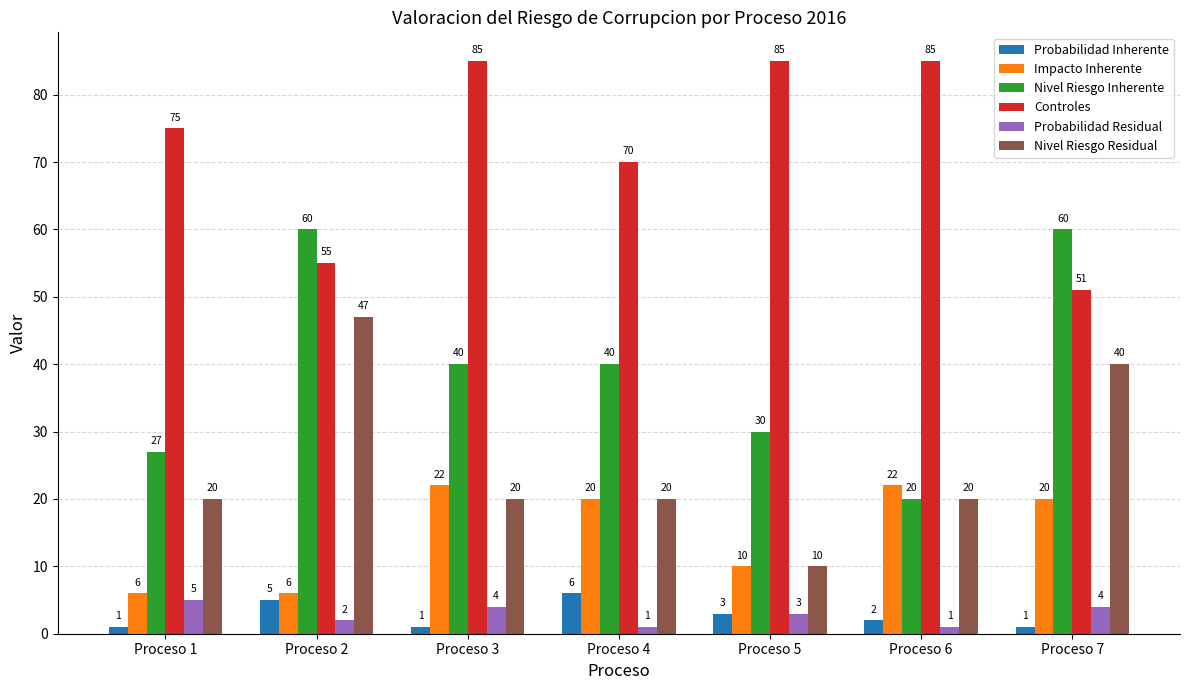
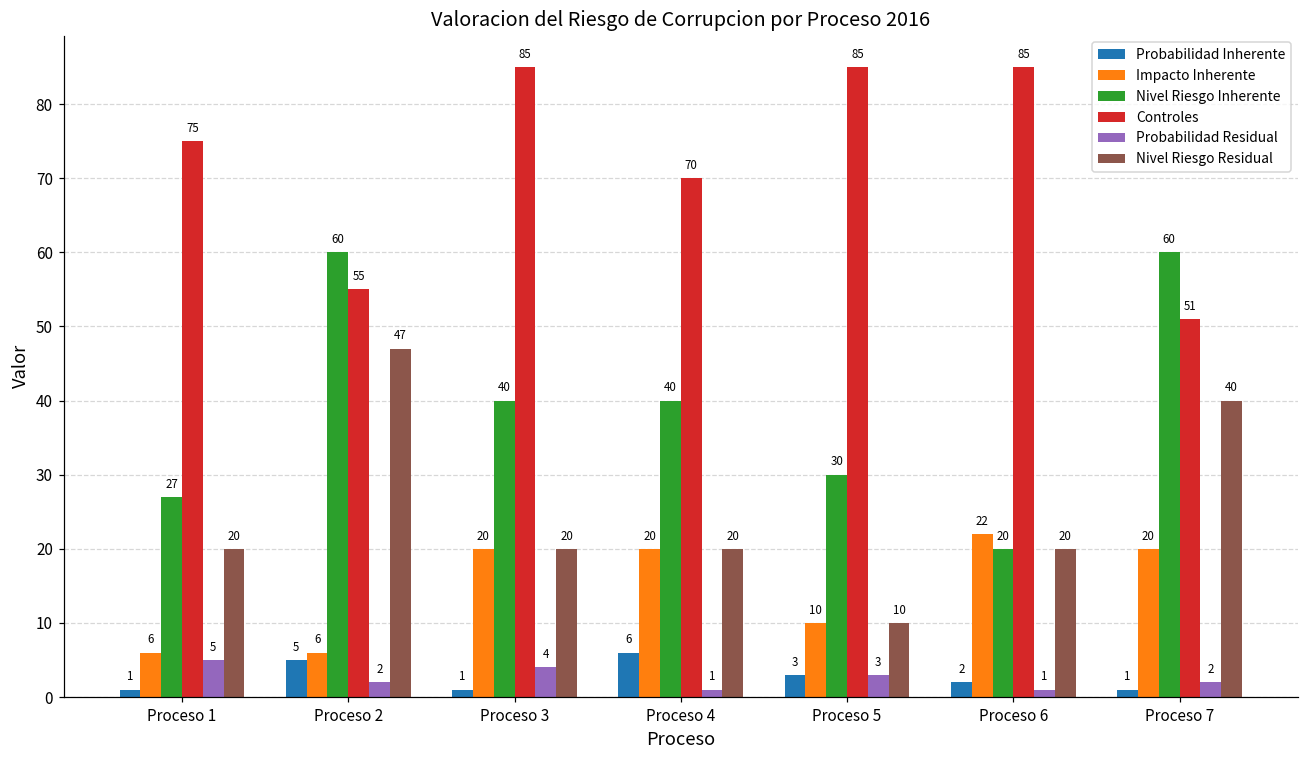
  {
    "Probabilidad Inherente": {
      "Proceso 1": 1,
      "Proceso 2": 5,
      "Proceso 3": 1,
      "Proceso 4": 6,
      "Proceso 5": 3,
      "Proceso 6": 2,
      "Proceso 7": 1
    },
    "Impacto Inherente": {
      "Proceso 1": 6,
      "Proceso 2": 6,
-     "Proceso 3": 22,
+     "Proceso 3": 20,
      "Proceso 4": 20,
      "Proceso 5": 10,
      "Proceso 6": 22,
      "Proceso 7": 20
    },
    "Nivel Riesgo Inherente": {
      "Proceso 1": 27,
      "Proceso 2": 60,
      "Proceso 3": 40,
      "Proceso 4": 40,
      "Proceso 5": 30,
      "Proceso 6": 20,
      "Proceso 7": 60
    },
    "Controles": {
      "Proceso 1": 75,
      "Proceso 2": 55,
      "Proceso 3": 85,
      "Proceso 4": 70,
      "Proceso 5": 85,
      "Proceso 6": 85,
      "Proceso 7": 51
    },
    "Probabilidad Residual": {
      "Proceso 1": 5,
      "Proceso 2": 2,
      "Proceso 3": 4,
      "Proceso 4": 1,
      "Proceso 5": 3,
      "Proceso 6": 1,
-     "Proceso 7": 4
+     "Proceso 7": 2
    },
    "Nivel Riesgo Residual": {
      "Proceso 1": 20,
      "Proceso 2": 47,
      "Proceso 3": 20,
      "Proceso 4": 20,
      "Proceso 5": 10,
      "Proceso 6": 20,
      "Proceso 7": 40
    }
  }
